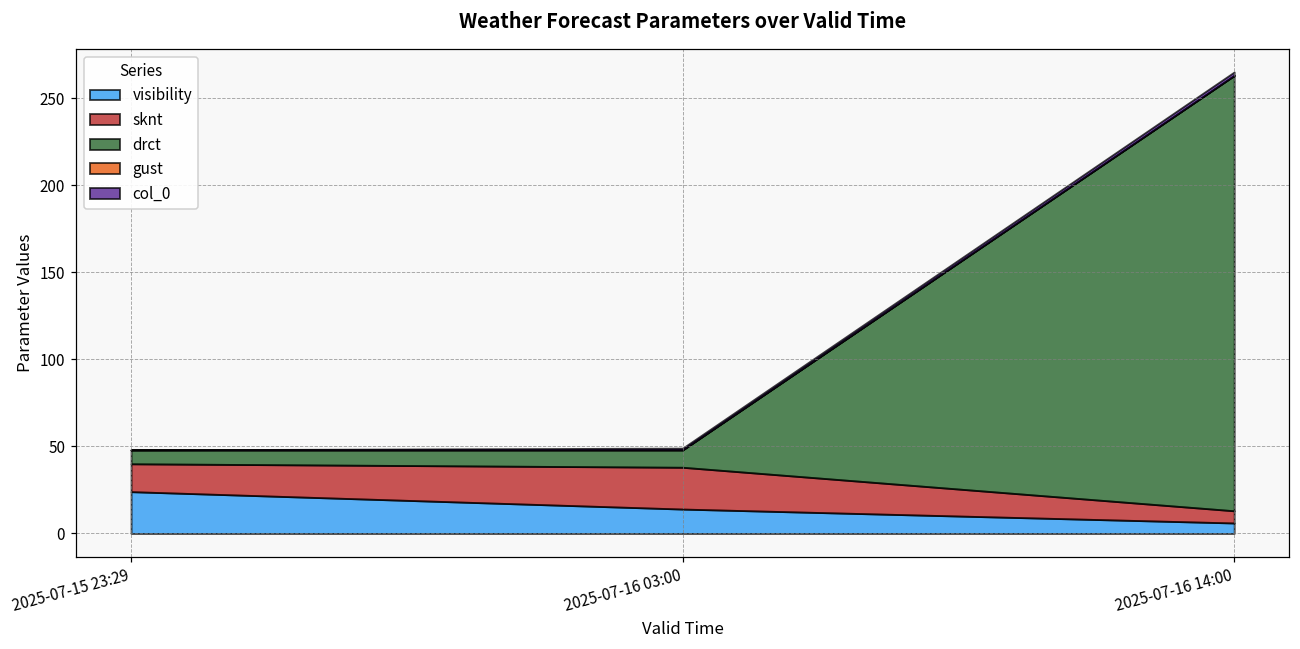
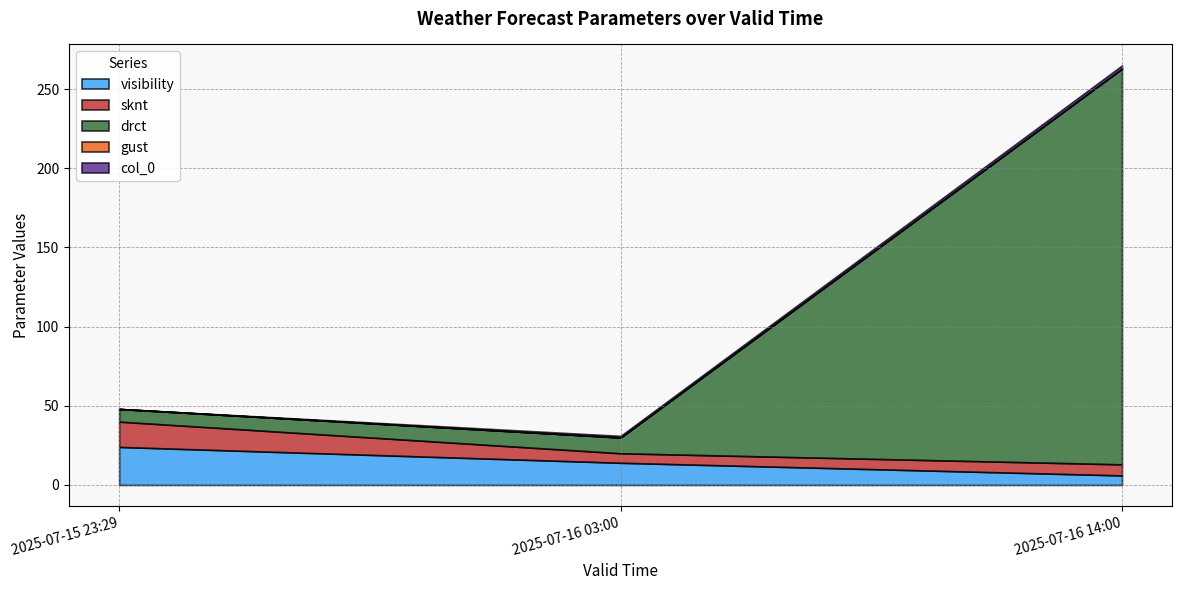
  {
    "visibility": {
      "2025-07-15 23:29": 24,
      "2025-07-16 03:00": 14,
      "2025-07-16 14:00": 6
    },
    "sknt": {
      "2025-07-15 23:29": 16,
-     "2025-07-16 03:00": 24,
+     "2025-07-16 03:00": 6,
      "2025-07-16 14:00": 7
    },
    "col_0": {
      "2025-07-16 14:00": 2
    }
  }
